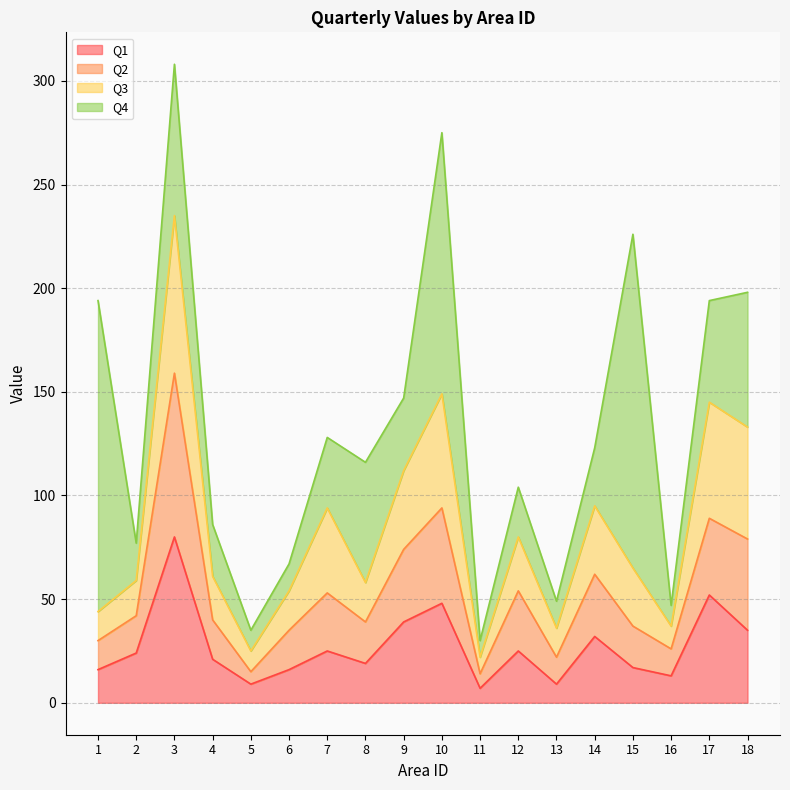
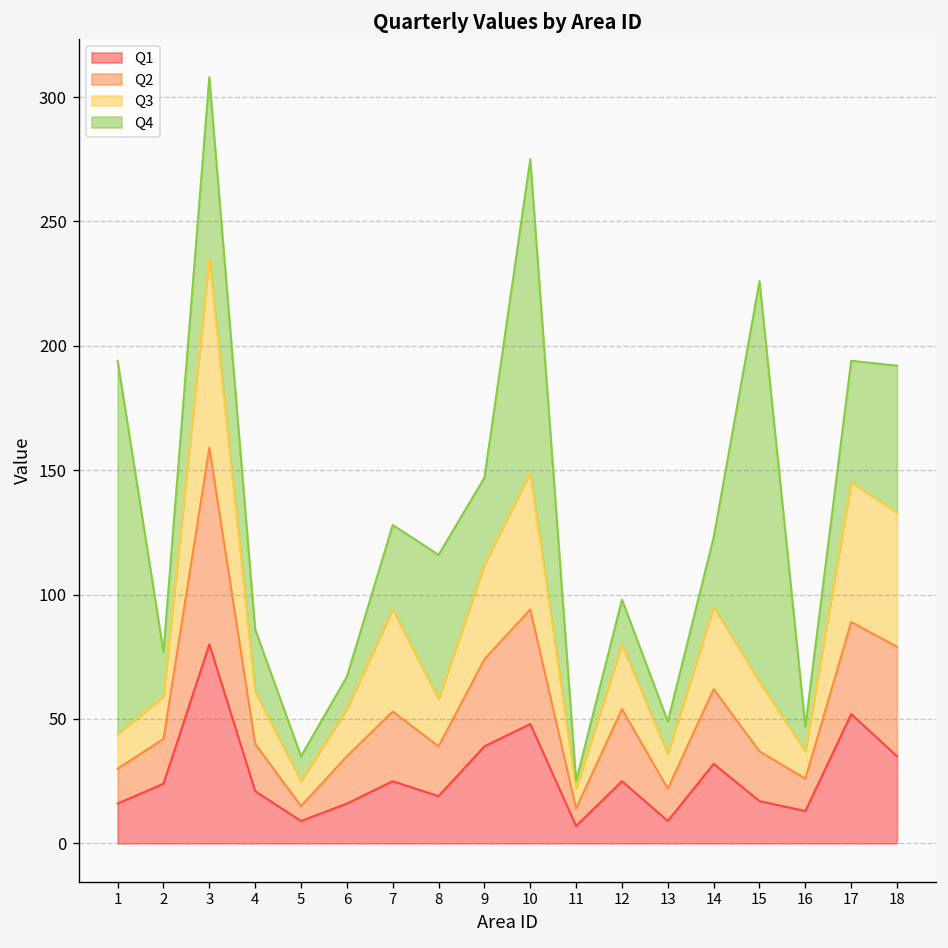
  {
    "Q4": {
      "1": 150,
      "2": 18,
      "3": 73,
      "4": 25,
      "5": 10,
      "6": 13,
      "7": 34,
      "8": 58,
      "9": 35,
      "10": 126,
-     "11": 8,
-     "12": 24,
+     "11": 3,
+     "12": 18,
      "13": 13,
      "14": 28,
      "15": 161,
      "16": 10,
      "17": 49,
-     "18": 65
+     "18": 59
    }
  }
